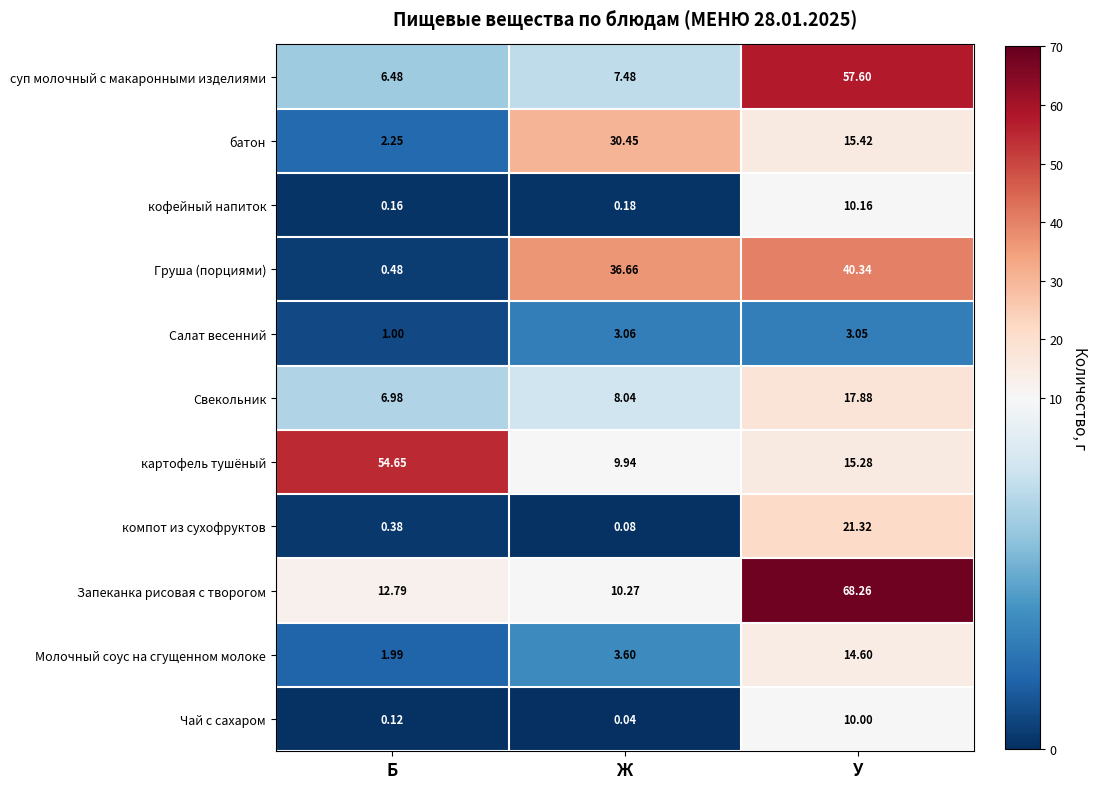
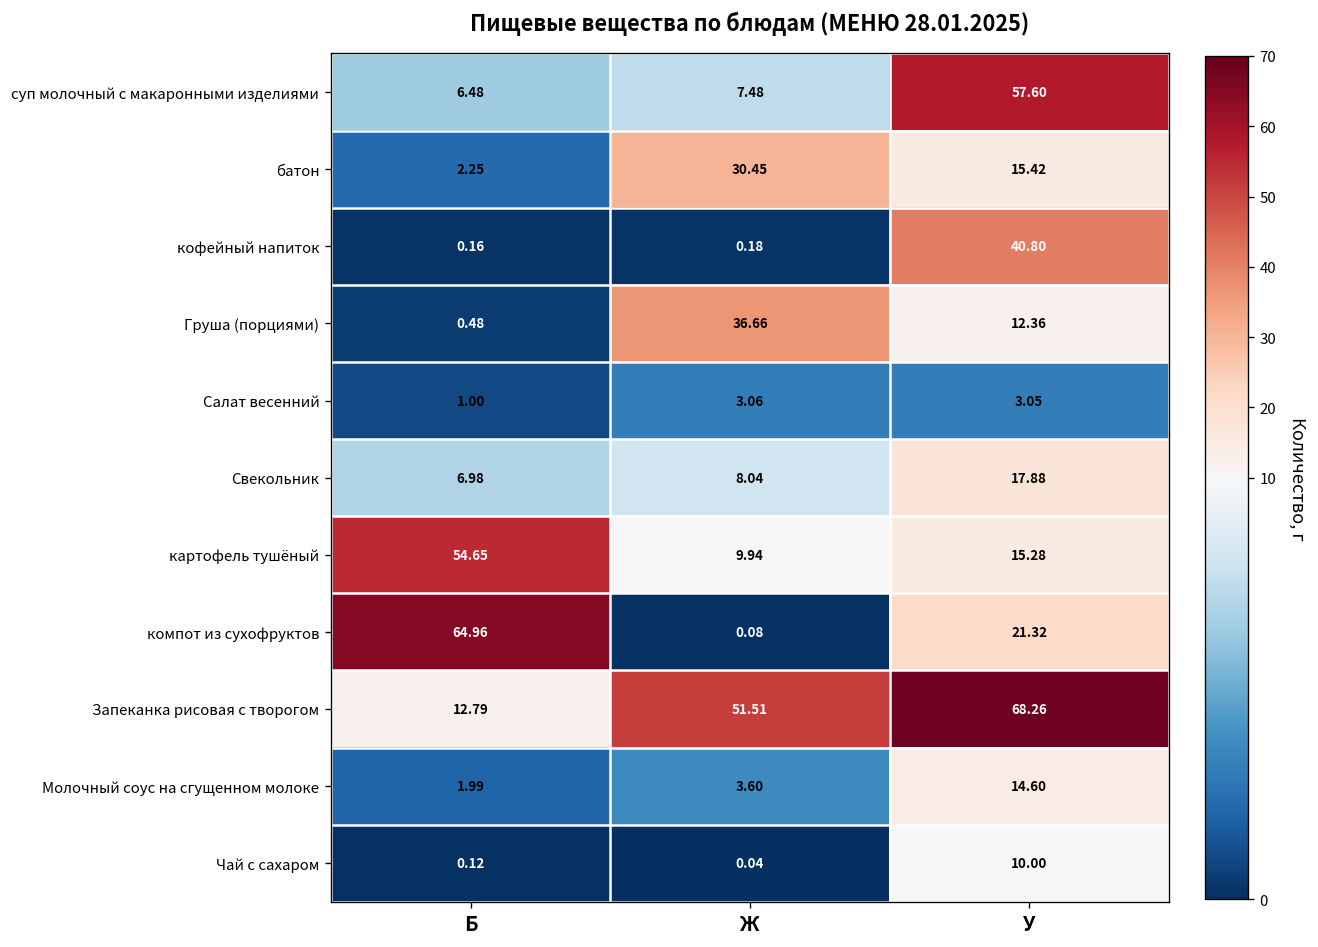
  {
    "суп молочный с макаронными изделиями": {
      "Б": 6.48,
      "Ж": 7.48,
      "У": 57.60
    },
    "батон": {
      "Б": 2.25,
      "Ж": 30.45,
      "У": 15.42
    },
    "кофейный напиток": {
      "Б": 0.16,
      "Ж": 0.18,
-     "У": 10.16
+     "У": 40.80
    },
    "Груша (порциями)": {
      "Б": 0.48,
      "Ж": 36.66,
-     "У": 40.34
+     "У": 12.36
    },
    "Салат весенний": {
      "Б": 1.00,
      "Ж": 3.06,
      "У": 3.05
    },
    "Свекольник": {
      "Б": 6.98,
      "Ж": 8.04,
      "У": 17.88
    },
    "картофель тушёный": {
      "Б": 54.65,
      "Ж": 9.94,
      "У": 15.28
    },
    "компот из сухофруктов": {
-     "Б": 0.38,
+     "Б": 64.96,
      "Ж": 0.08,
      "У": 21.32
    },
    "Запеканка рисовая с творогом": {
      "Б": 12.79,
-     "Ж": 10.27,
+     "Ж": 51.51,
      "У": 68.26
    },
    "Молочный соус на сгущенном молоке": {
      "Б": 1.99,
      "Ж": 3.60,
      "У": 14.60
    },
    "Чай с сахаром": {
      "Б": 0.12,
      "Ж": 0.04,
      "У": 10.00
    }
  }
